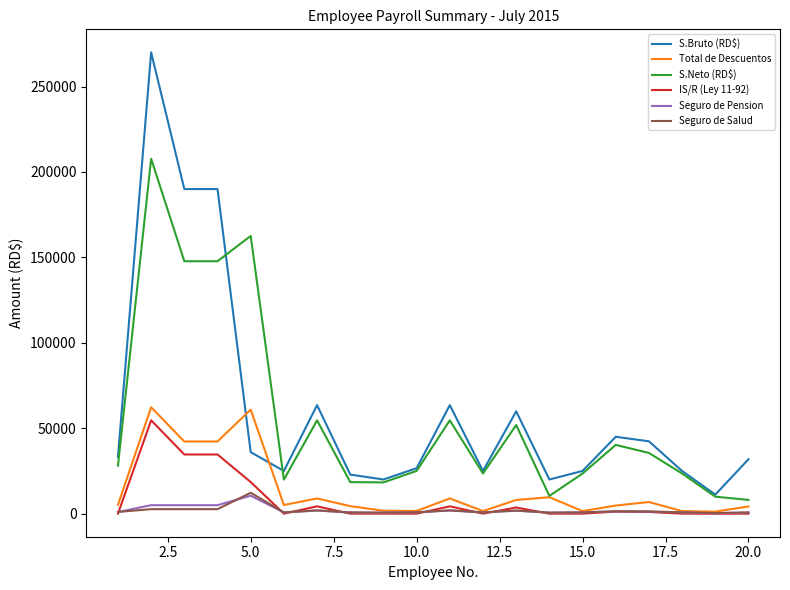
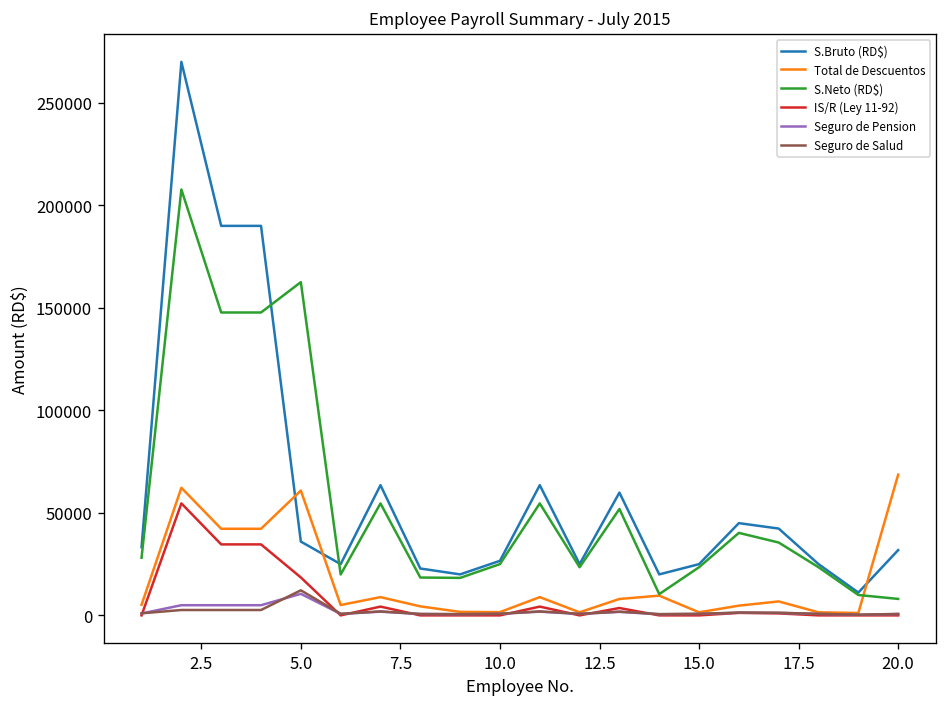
  {
    "S.Bruto (RD$)": {
      "5.0": 36000,
      "10.0": 27000,
      "15.0": 25000,
      "20.0": 32000
    },
    "Total de Descuentos": {
      "5.0": 61000,
-     "20.0": 4000
+     "20.0": 69000
    },
    "S.Neto (RD$)": {
      "5.0": 163000,
      "10.0": 25000,
      "15.0": 23000,
      "20.0": 8000
    },
    "IS/R (Ley 11-92)": {
      "5.0": 19000
    },
    "Seguro de Pension": {
      "5.0": 11000
    },
    "Seguro de Salud": {
      "5.0": 12000
    }
  }
